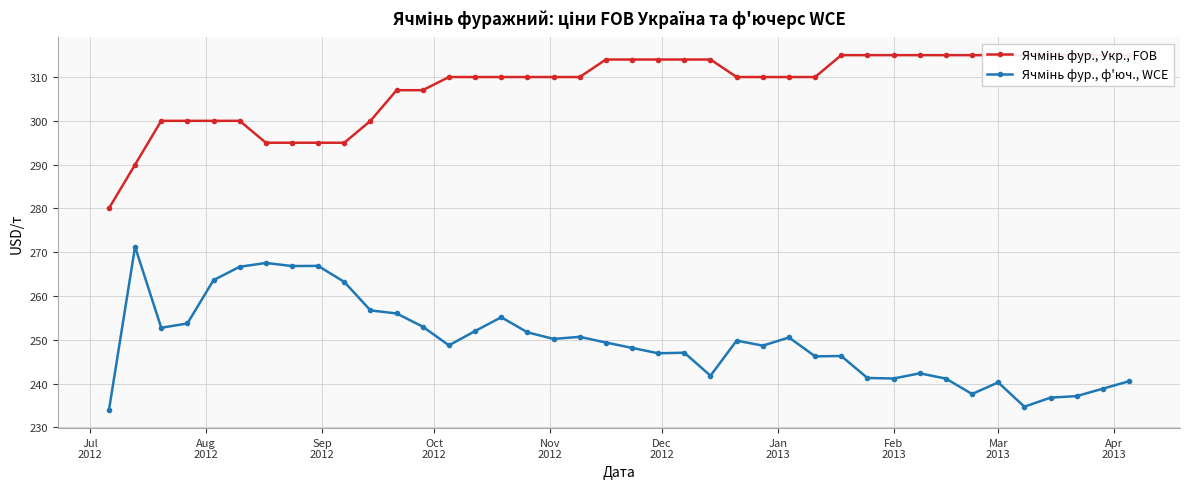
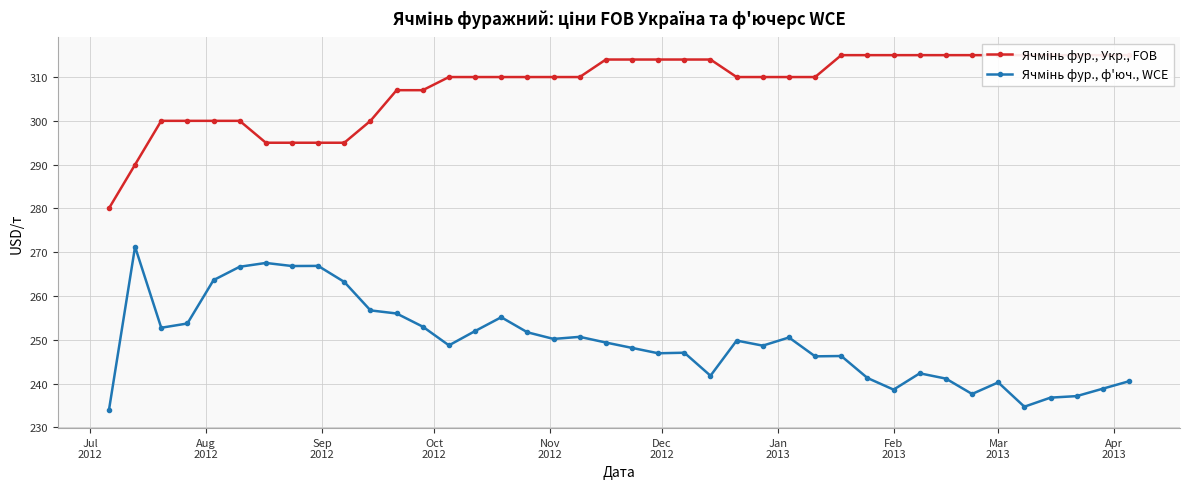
  {
    "Ячмінь фур., Укр., FOB": {
      "Feb 2013": 315
    },
    "Ячмінь фур., ф'юч., WCE": {
-     "Feb 2013": 241,
+     "Feb 2013": 239,
      "Mar 2013": 240
    }
  }
